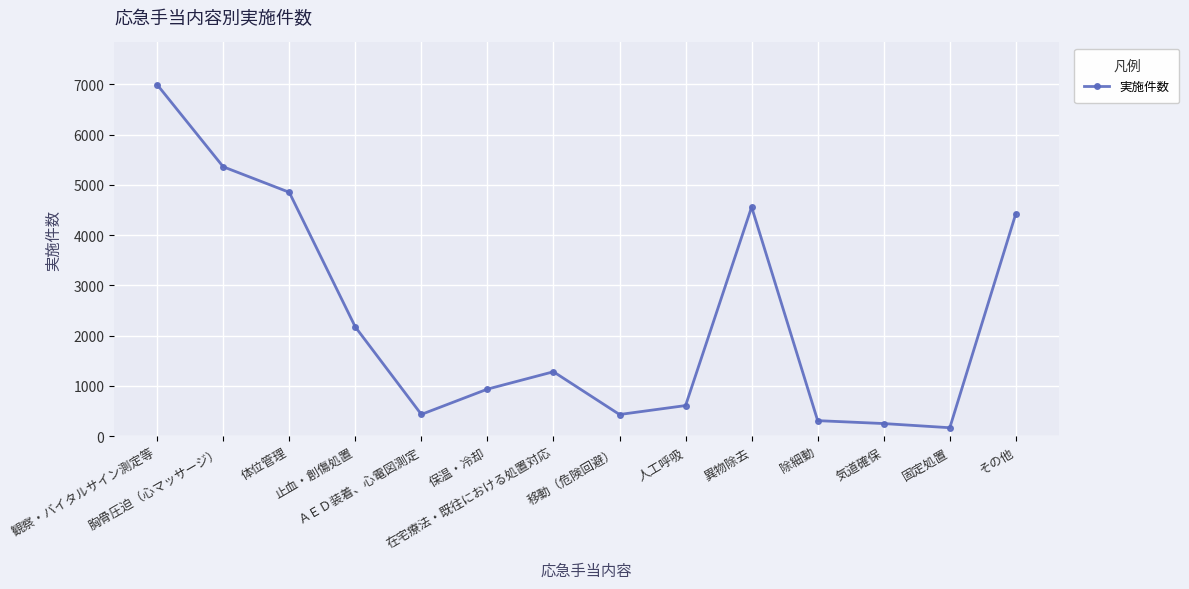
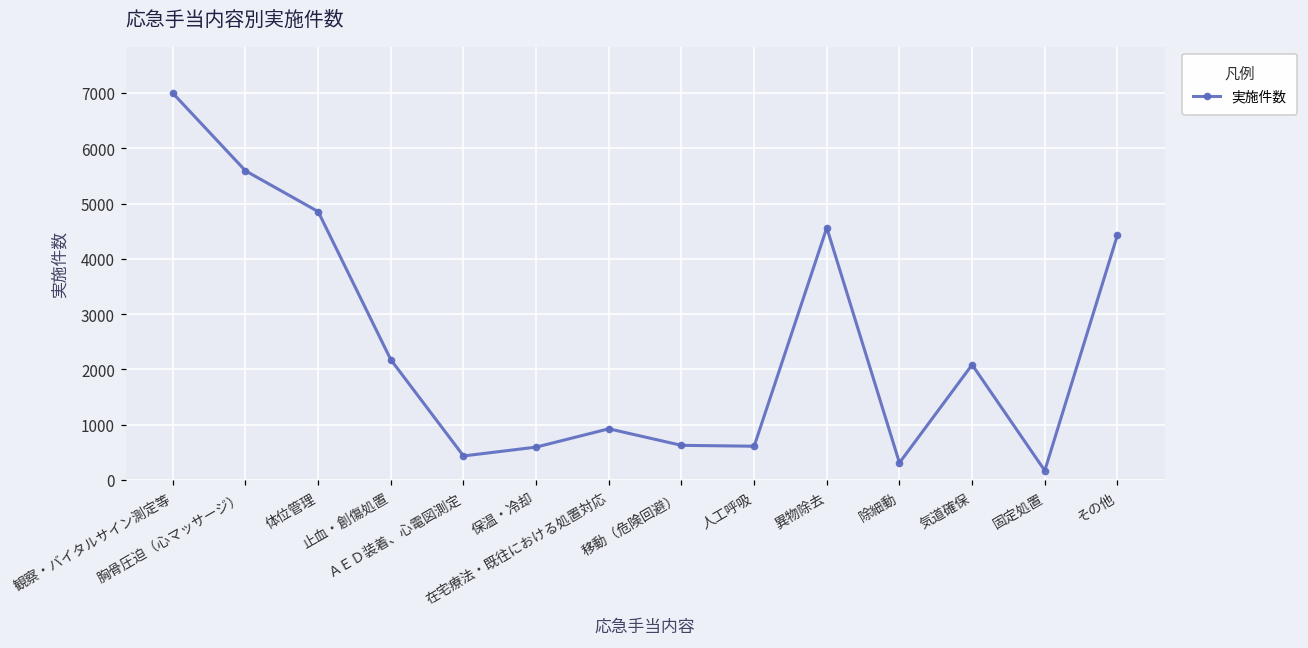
  {
    "観察・バイタルサイン測定等": 7000,
-   "胸骨圧迫（心マッサージ）": 5400,
+   "胸骨圧迫（心マッサージ）": 5600,
    "体位管理": 4900,
    "止血・創傷処置": 2200,
    "ＡＥＤ装着、心電図測定": 400,
-   "保温・冷却": 900,
-   "在宅療法・既往における処置対応": 1300,
-   "移動（危険回避）": 400,
+   "保温・冷却": 600,
+   "在宅療法・既往における処置対応": 900,
+   "移動（危険回避）": 600,
    "人工呼吸": 600,
    "異物除去": 4600,
    "除細動": 300,
-   "気道確保": 300,
+   "気道確保": 2100,
    "固定処置": 200,
    "その他": 4400
  }
